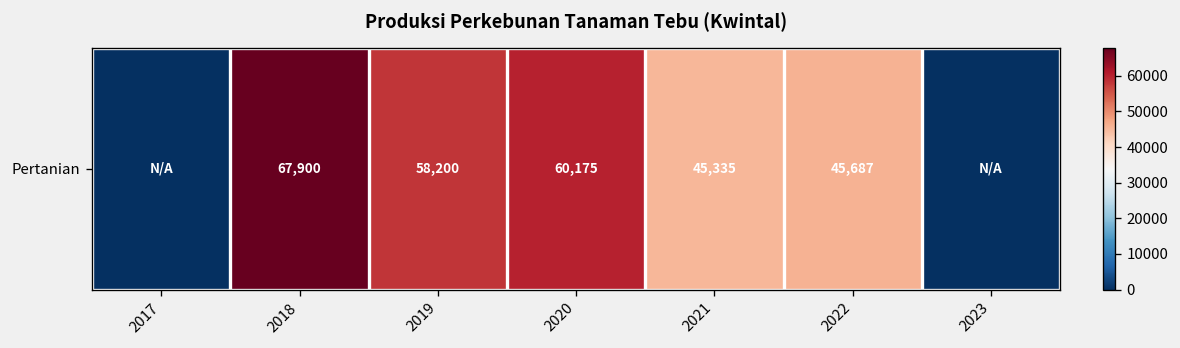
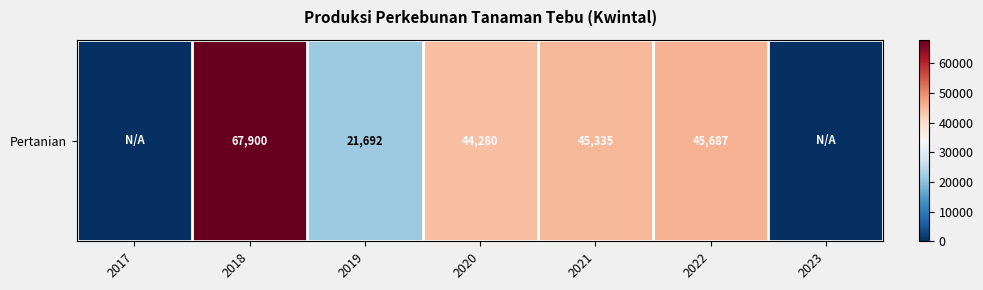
  {
    "Pertanian": {
      "2018": "67,900",
-     "2019": "58,200",
-     "2020": "60,175",
+     "2019": "21,692",
+     "2020": "44,280",
      "2021": "45,335",
      "2022": "45,687"
    }
  }
